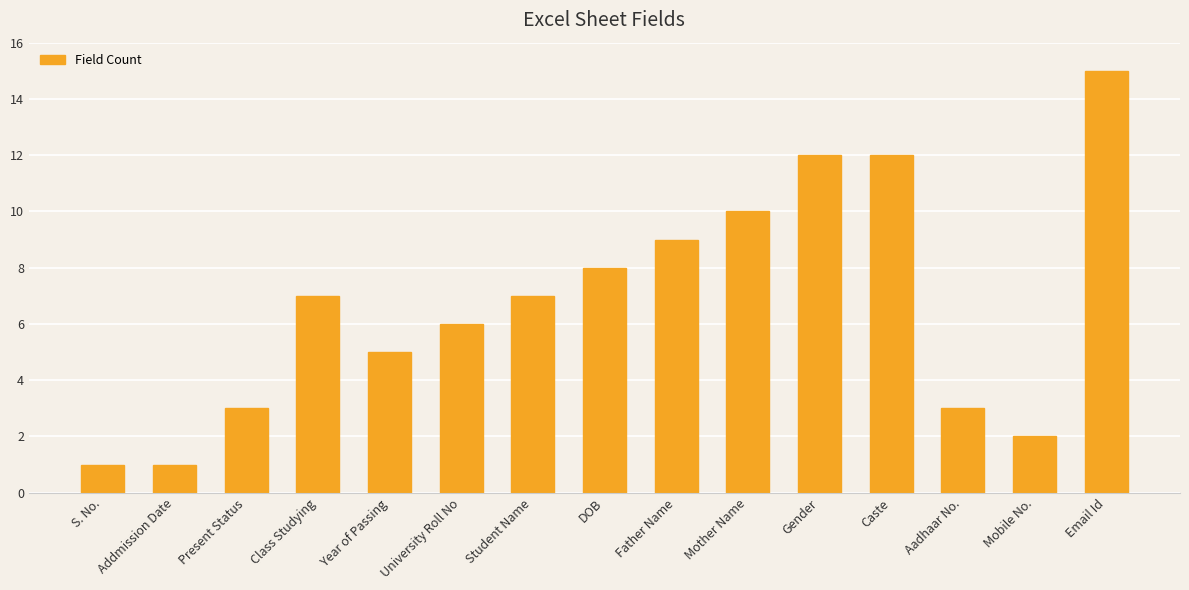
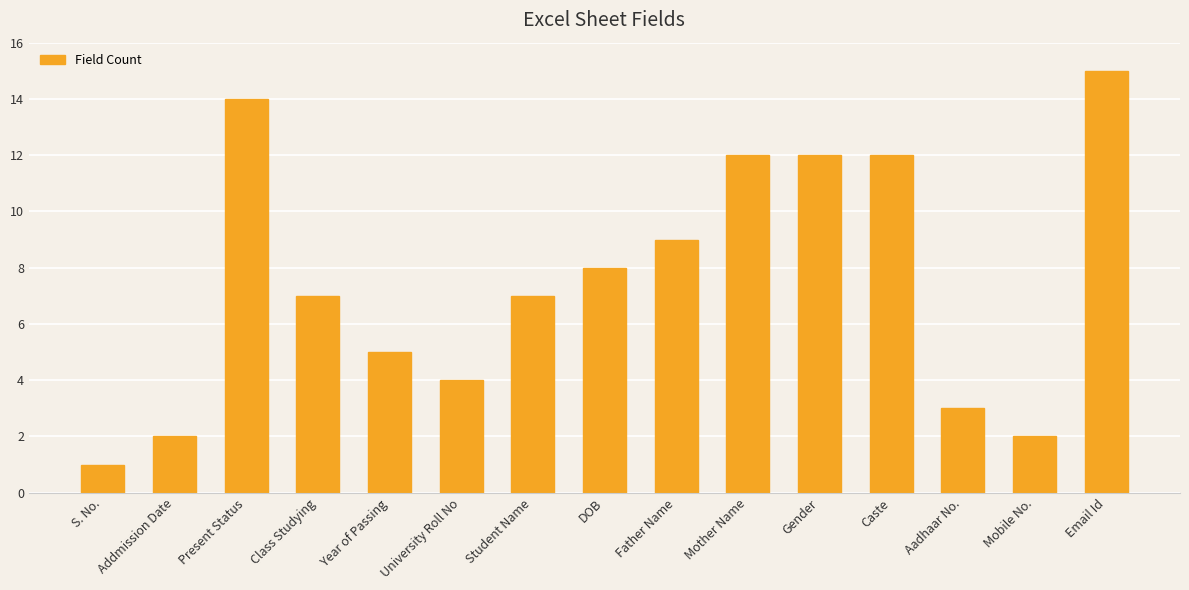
  {
    "S. No.": 1,
-   "Addmission Date": 1,
-   "Present Status": 3,
+   "Addmission Date": 2,
+   "Present Status": 14,
    "Class Studying": 7,
    "Year of Passing": 5,
-   "University Roll No": 6,
+   "University Roll No": 4,
    "Student Name": 7,
    "DOB": 8,
    "Father Name": 9,
-   "Mother Name": 10,
+   "Mother Name": 12,
    "Gender": 12,
    "Caste": 12,
    "Aadhaar No.": 3,
    "Mobile No.": 2,
    "Email Id": 15
  }
